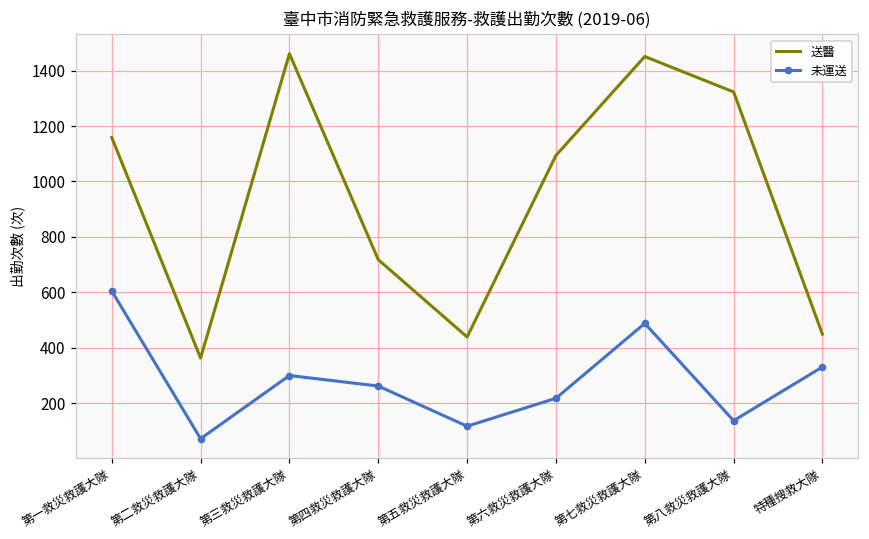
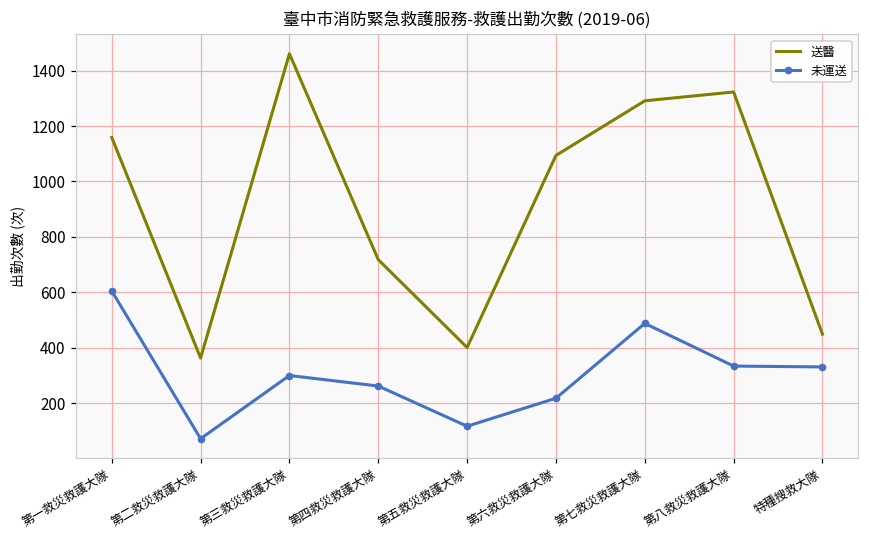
  {
    "送醫": {
      "第一救災救護大隊": 1160,
      "第二救災救護大隊": 360,
      "第三救災救護大隊": 1460,
      "第四救災救護大隊": 720,
-     "第五救災救護大隊": 440,
+     "第五救災救護大隊": 400,
      "第六救災救護大隊": 1090,
-     "第七救災救護大隊": 1450,
+     "第七救災救護大隊": 1290,
      "第八救災救護大隊": 1320,
      "特種搜救大隊": 450
    },
    "未運送": {
      "第一救災救護大隊": 610,
      "第二救災救護大隊": 70,
      "第三救災救護大隊": 300,
      "第四救災救護大隊": 260,
      "第五救災救護大隊": 120,
      "第六救災救護大隊": 220,
      "第七救災救護大隊": 490,
-     "第八救災救護大隊": 140,
+     "第八救災救護大隊": 330,
      "特種搜救大隊": 330
    }
  }
